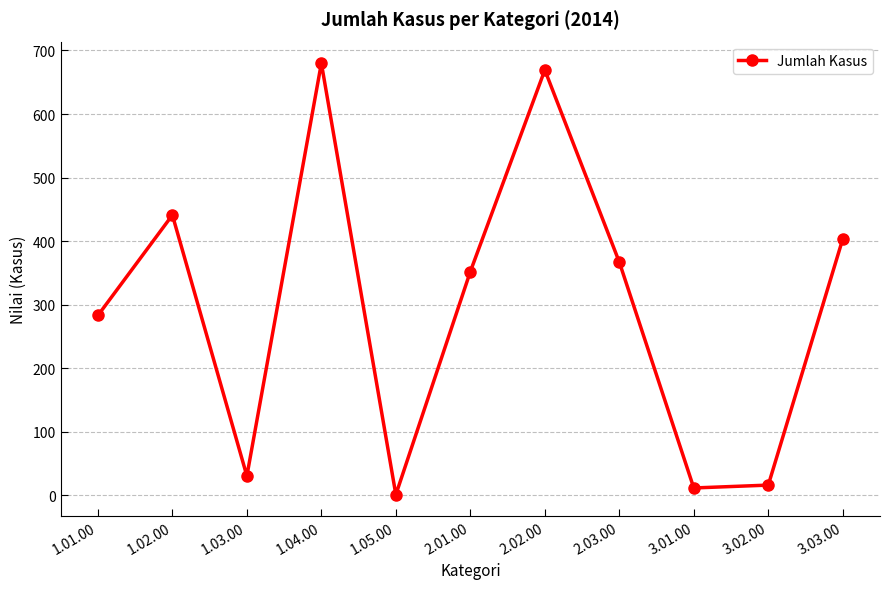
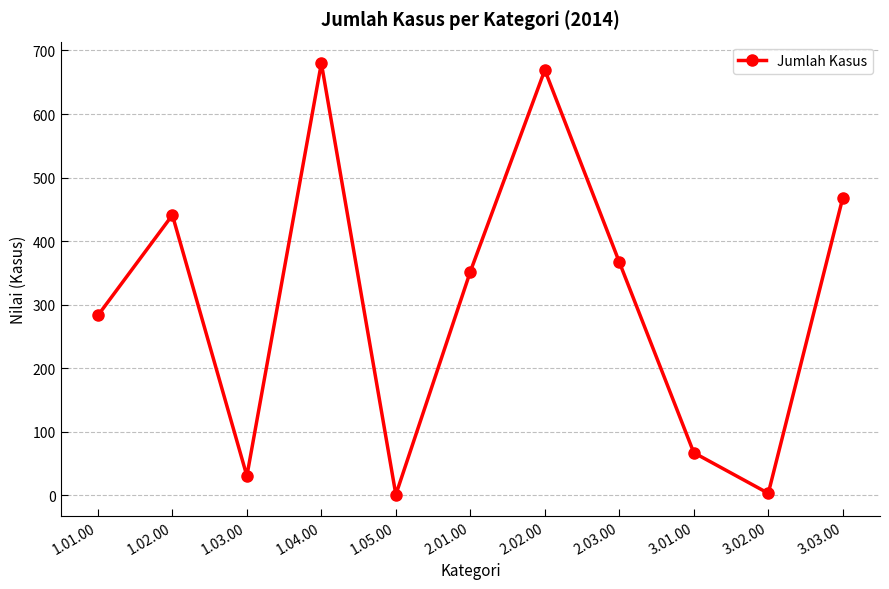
  {
    "1.01.00": 280,
    "1.02.00": 440,
    "1.03.00": 30,
    "1.04.00": 680,
    "1.05.00": 0,
    "2.01.00": 350,
    "2.02.00": 670,
    "2.03.00": 370,
-   "3.01.00": 10,
-   "3.02.00": 20,
-   "3.03.00": 400
+   "3.01.00": 70,
+   "3.02.00": 0,
+   "3.03.00": 470
  }
